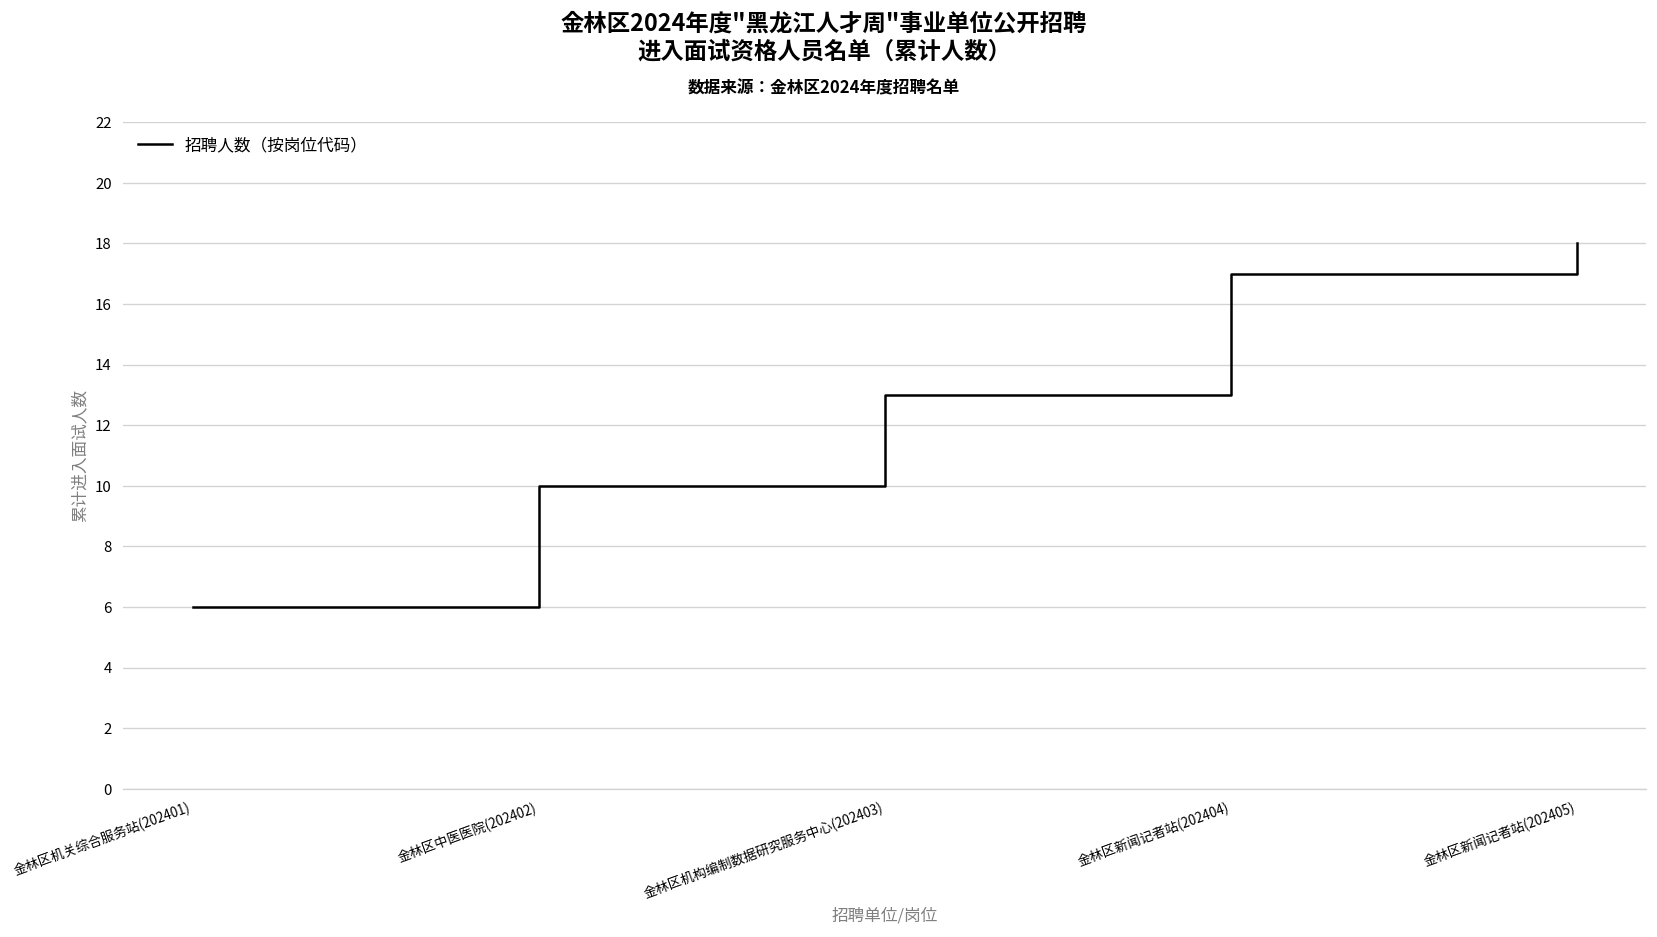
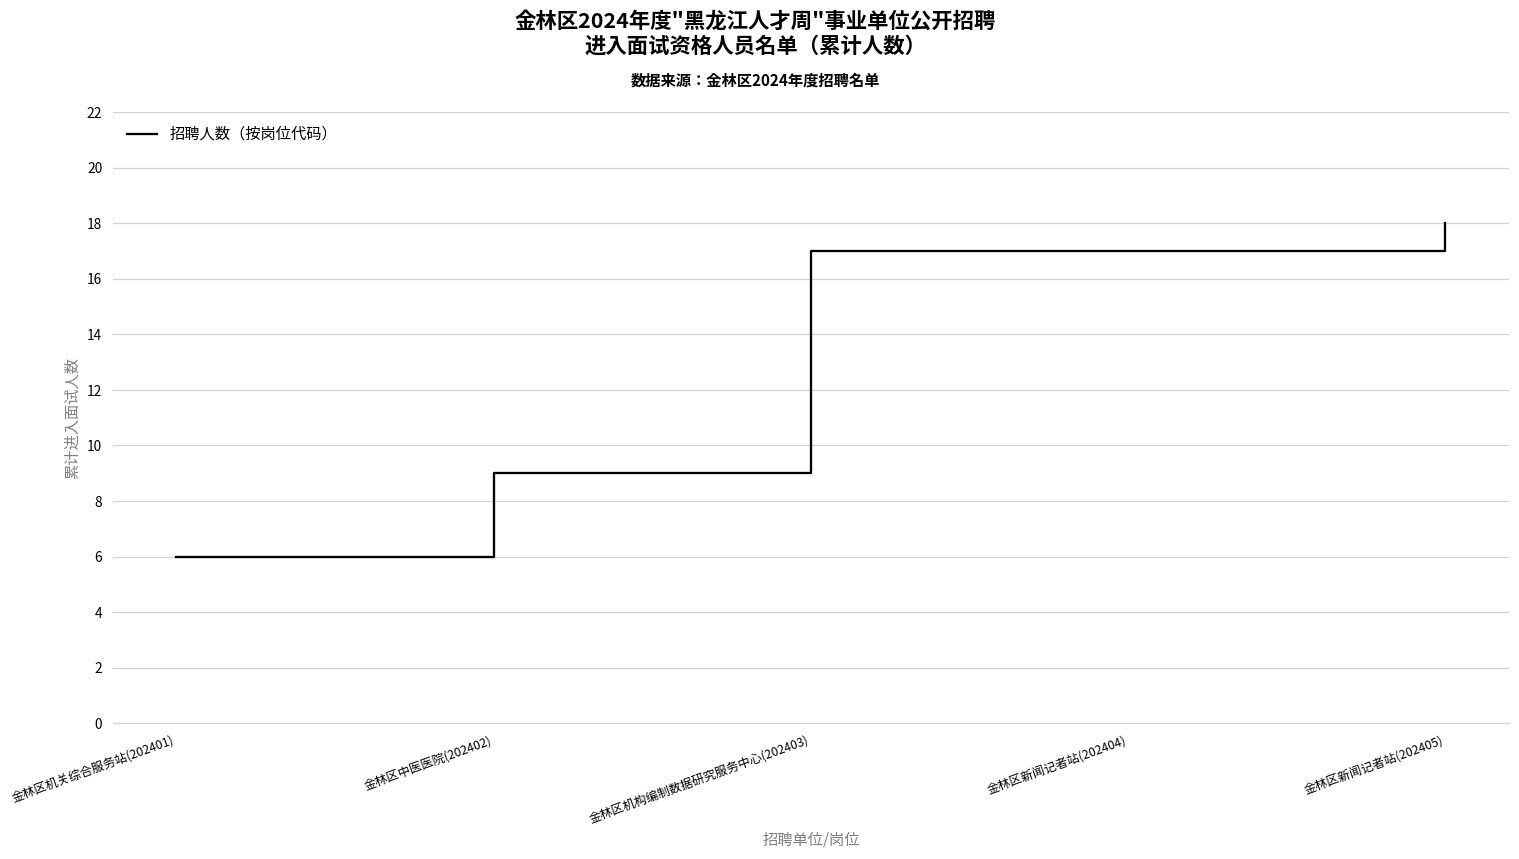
  {
    "金林区机关综合服务站(202401)": 6,
-   "金林区中医医院(202402)": 10,
-   "金林区机构编制数据研究服务中心(202403)": 13,
+   "金林区中医医院(202402)": 9,
+   "金林区机构编制数据研究服务中心(202403)": 17,
    "金林区新闻记者站(202404)": 17,
    "金林区新闻记者站(202405)": 18
  }
